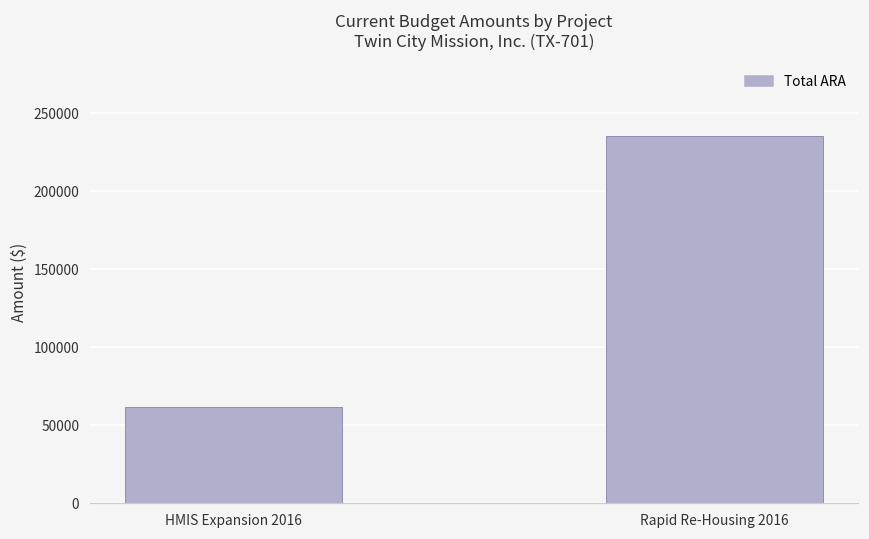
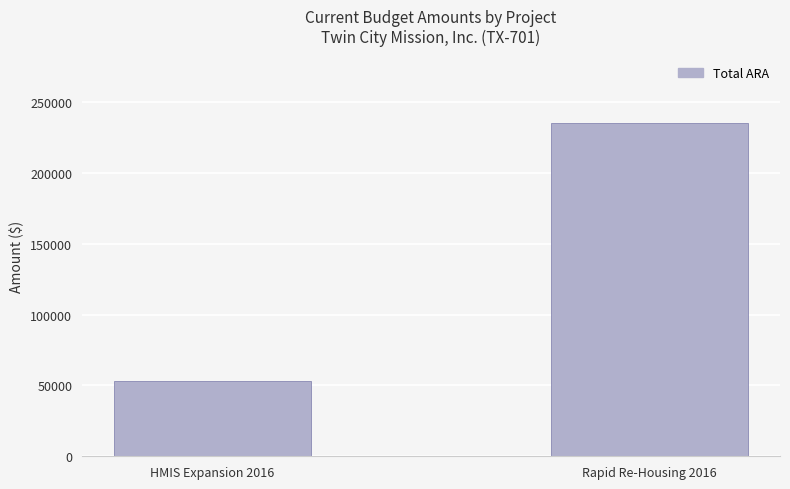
  {
-   "HMIS Expansion 2016": 61000,
+   "HMIS Expansion 2016": 53000,
    "Rapid Re-Housing 2016": 236000
  }
